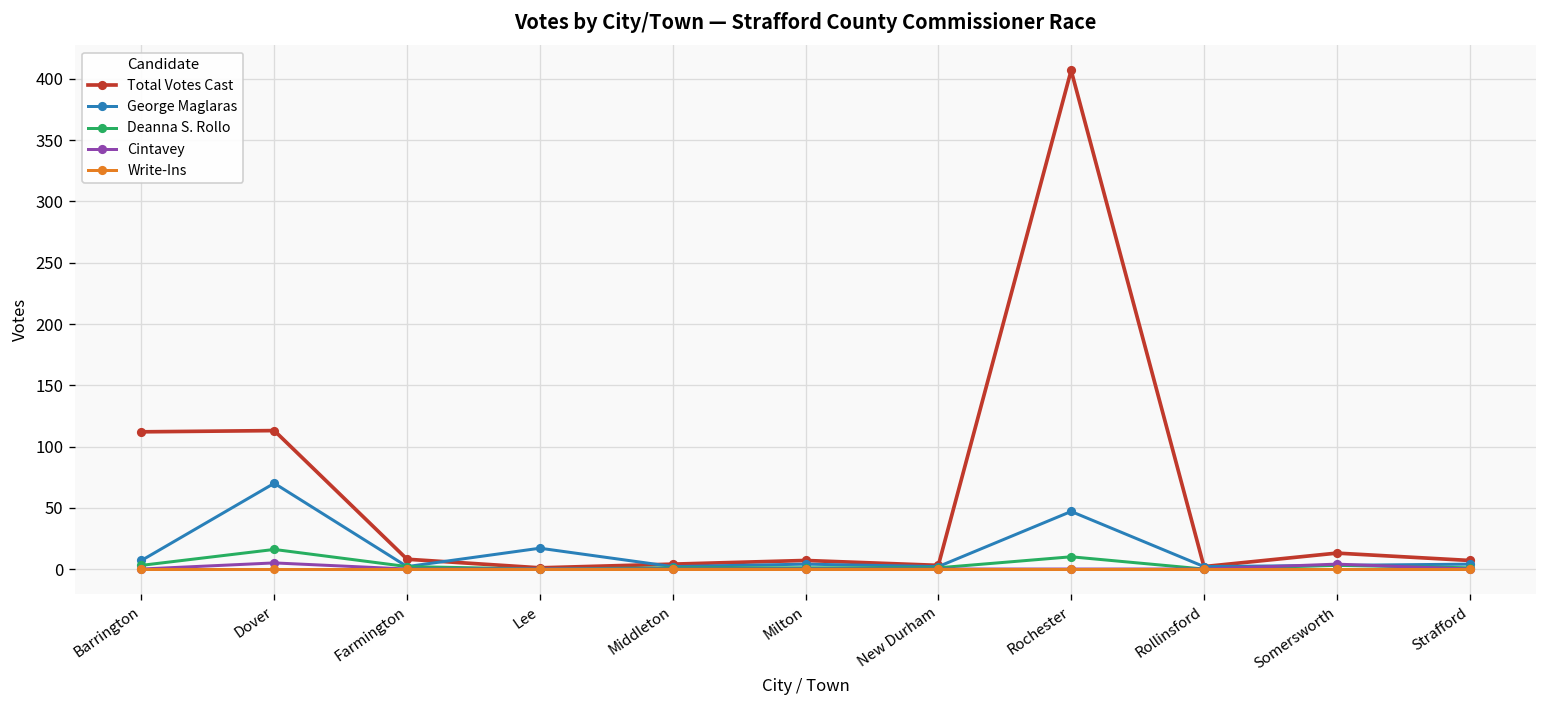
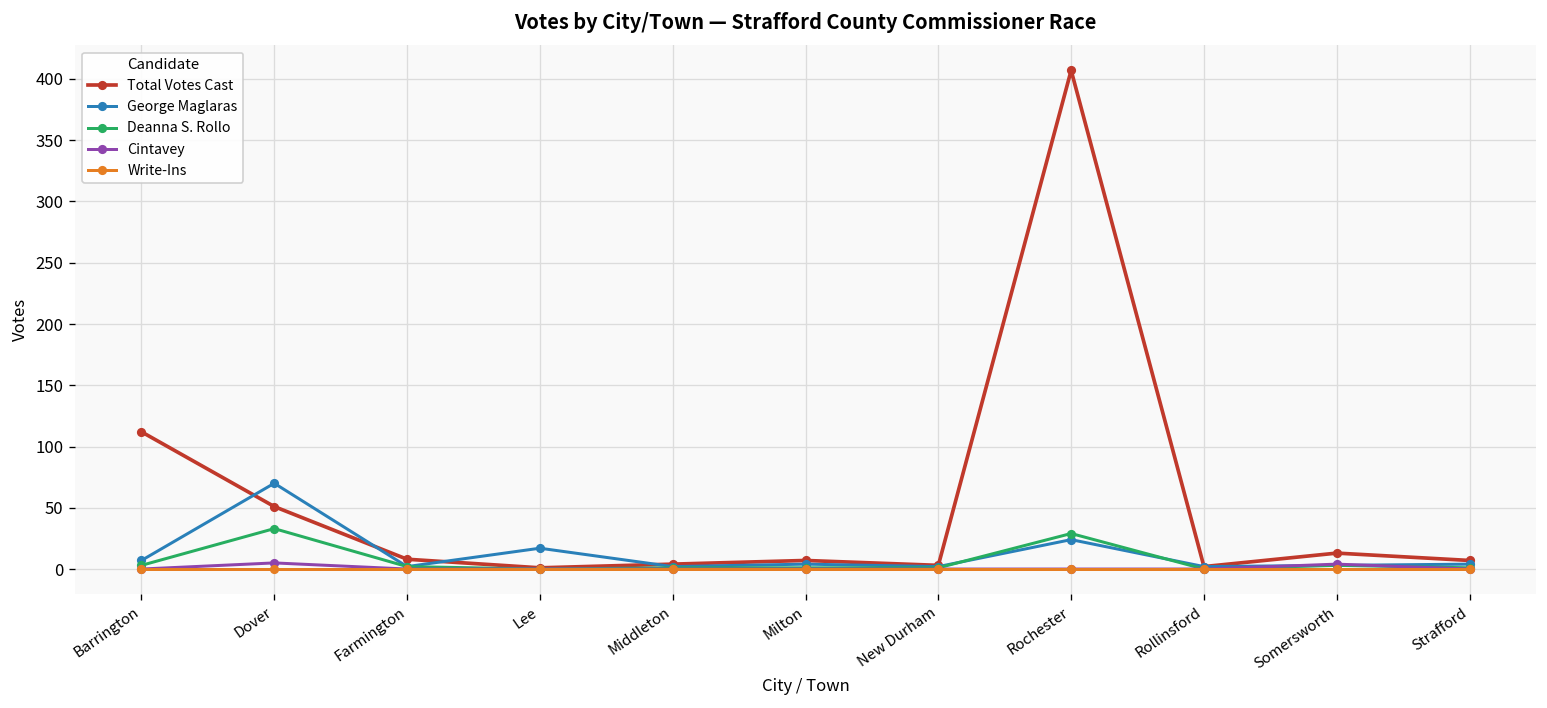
  {
    "Total Votes Cast": {
      "Barrington": 112,
-     "Dover": 113,
+     "Dover": 51,
      "Farmington": 8,
      "Milton": 7,
      "Rochester": 407,
      "Somersworth": 13,
      "Strafford": 7
    },
    "George Maglaras": {
      "Barrington": 7,
      "Dover": 70,
      "Lee": 17,
      "Milton": 4,
-     "Rochester": 47,
+     "Rochester": 24,
      "Strafford": 4
    },
    "Deanna S. Rollo": {
      "Barrington": 3,
-     "Dover": 16,
-     "Rochester": 10
+     "Dover": 33,
+     "Rochester": 29
    },
    "Cintavey": {
      "Dover": 5
    },
    "Write-Ins": {
      "Dover": 0,
      "Somersworth": 0
    }
  }
